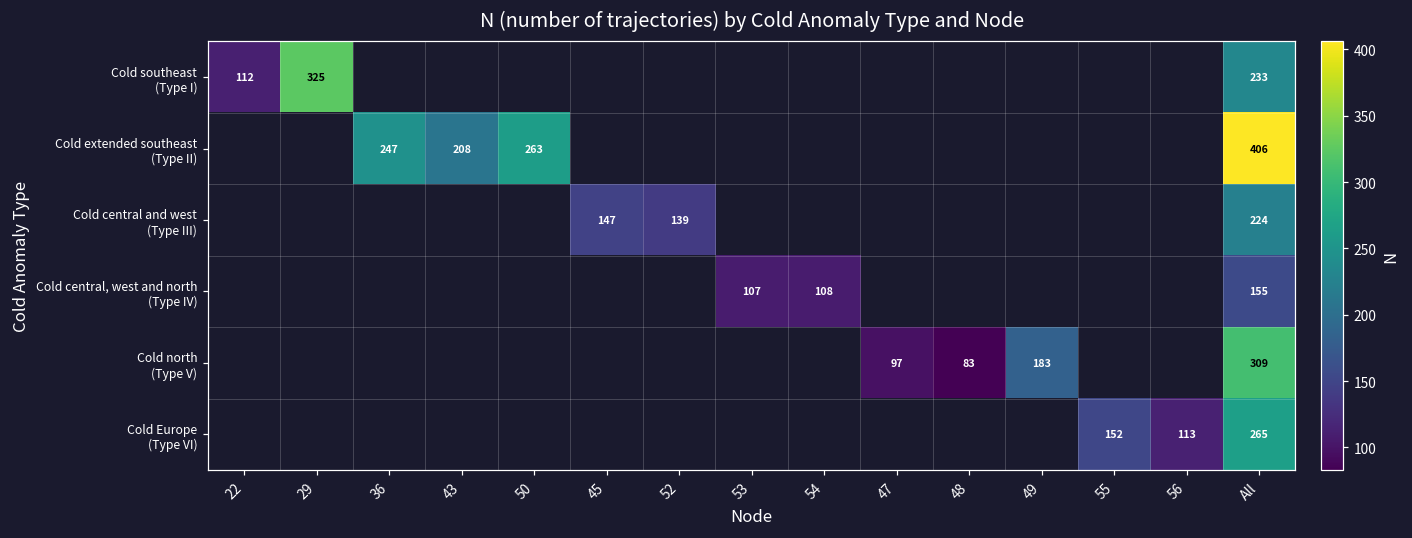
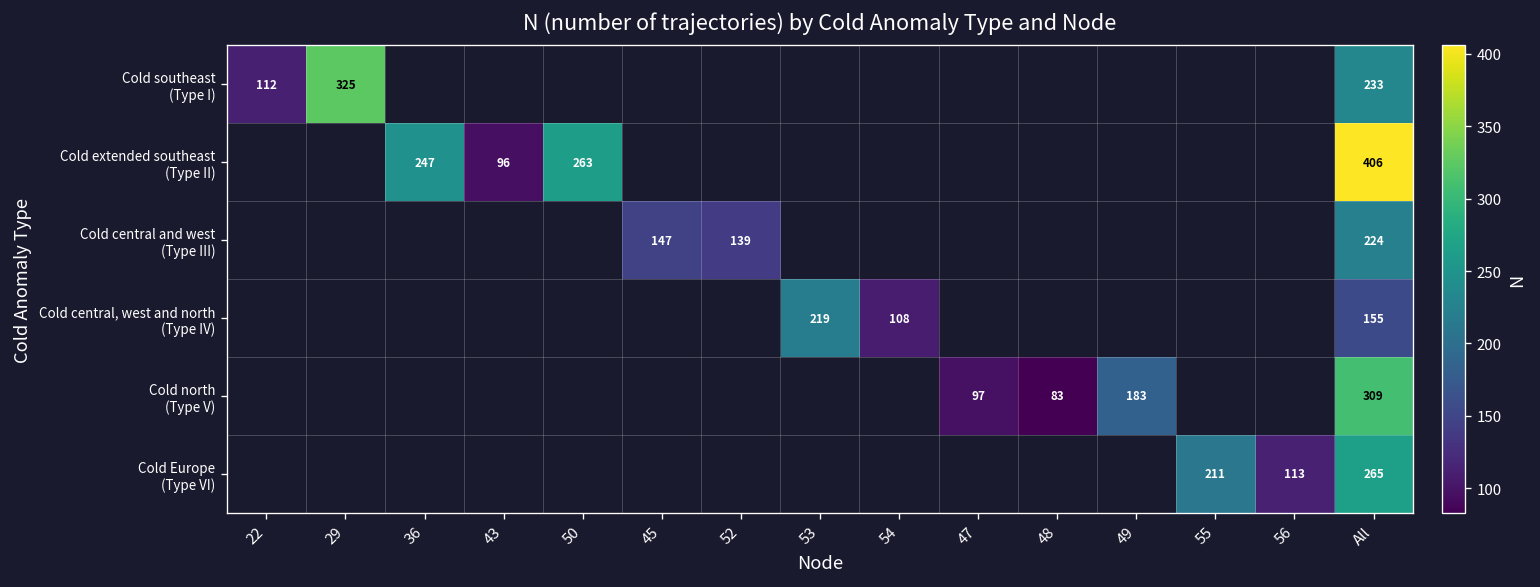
  {
    "Cold southeast (Type I)": {
      "22": 112,
      "29": 325,
      "All": 233
    },
    "Cold extended southeast (Type II)": {
      "36": 247,
-     "43": 208,
+     "43": 96,
      "50": 263,
      "All": 406
    },
    "Cold central and west (Type III)": {
      "45": 147,
      "52": 139,
      "All": 224
    },
    "Cold central, west and north (Type IV)": {
-     "53": 107,
+     "53": 219,
      "54": 108,
      "All": 155
    },
    "Cold north (Type V)": {
      "47": 97,
      "48": 83,
      "49": 183,
      "All": 309
    },
    "Cold Europe (Type VI)": {
-     "55": 152,
+     "55": 211,
      "56": 113,
      "All": 265
    }
  }
